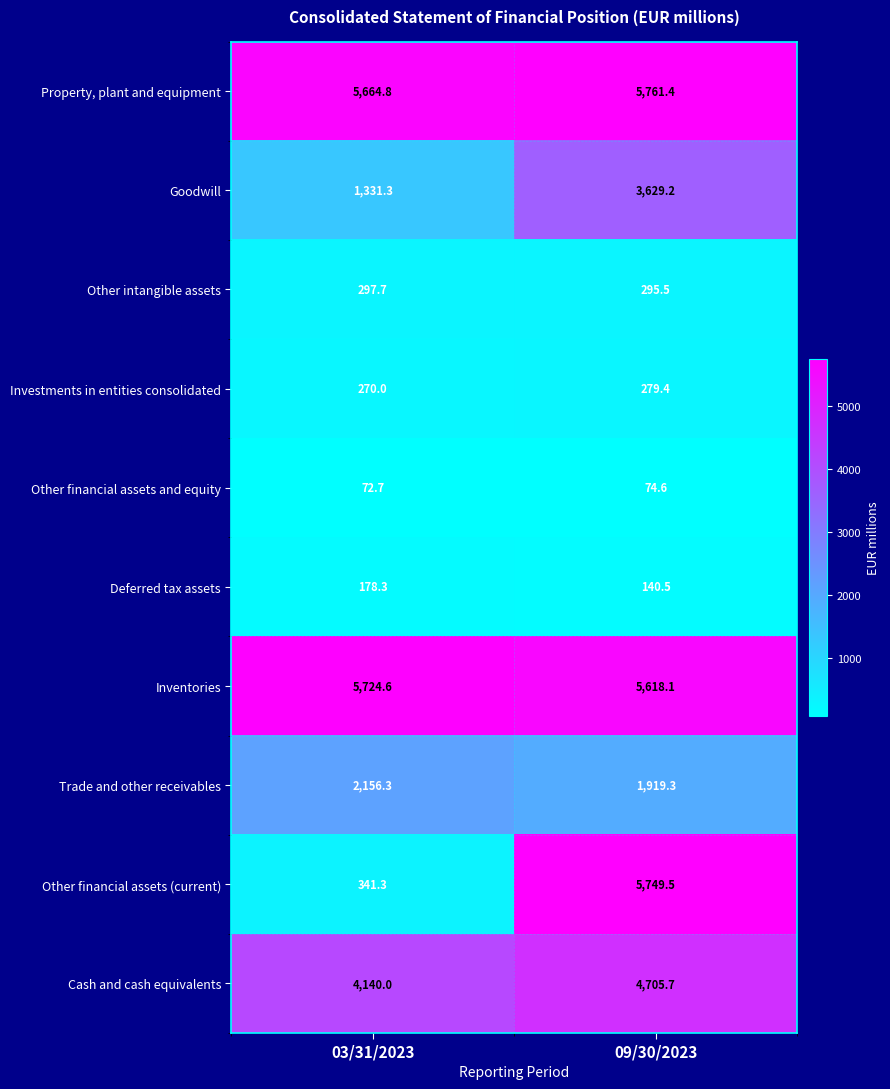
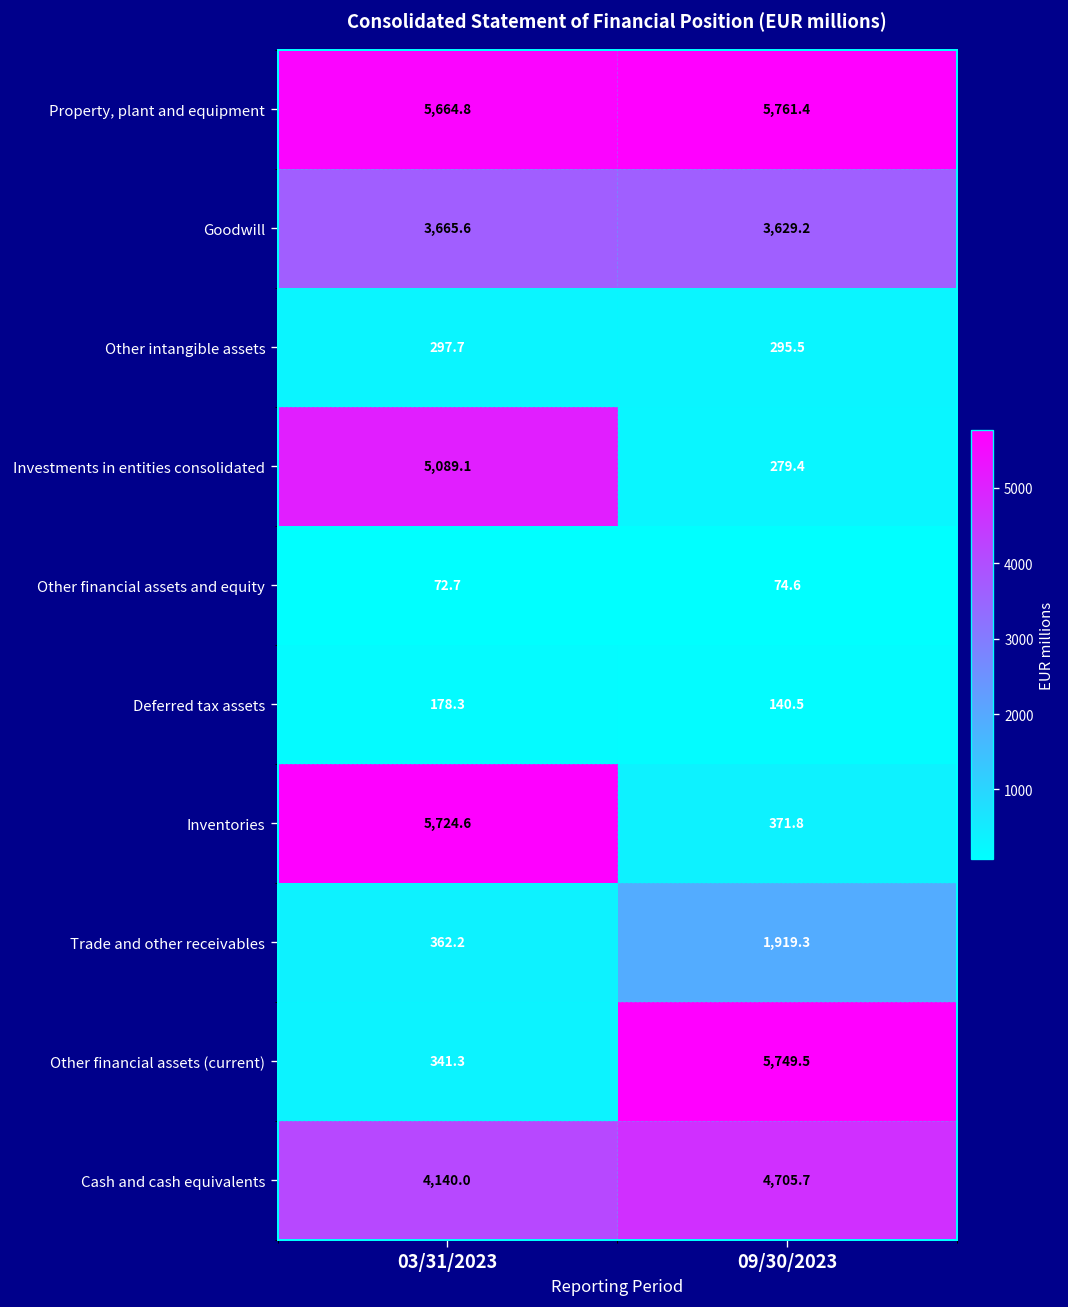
  {
    "Property, plant and equipment": {
      "03/31/2023": "5,664.8",
      "09/30/2023": "5,761.4"
    },
    "Goodwill": {
-     "03/31/2023": "1,331.3",
+     "03/31/2023": "3,665.6",
      "09/30/2023": "3,629.2"
    },
    "Other intangible assets": {
      "03/31/2023": "297.7",
      "09/30/2023": "295.5"
    },
    "Investments in entities consolidated": {
-     "03/31/2023": "270.0",
+     "03/31/2023": "5,089.1",
      "09/30/2023": "279.4"
    },
    "Other financial assets and equity": {
      "03/31/2023": "72.7",
      "09/30/2023": "74.6"
    },
    "Deferred tax assets": {
      "03/31/2023": "178.3",
      "09/30/2023": "140.5"
    },
    "Inventories": {
      "03/31/2023": "5,724.6",
-     "09/30/2023": "5,618.1"
+     "09/30/2023": "371.8"
    },
    "Trade and other receivables": {
-     "03/31/2023": "2,156.3",
+     "03/31/2023": "362.2",
      "09/30/2023": "1,919.3"
    },
    "Other financial assets (current)": {
      "03/31/2023": "341.3",
      "09/30/2023": "5,749.5"
    },
    "Cash and cash equivalents": {
      "03/31/2023": "4,140.0",
      "09/30/2023": "4,705.7"
    }
  }
